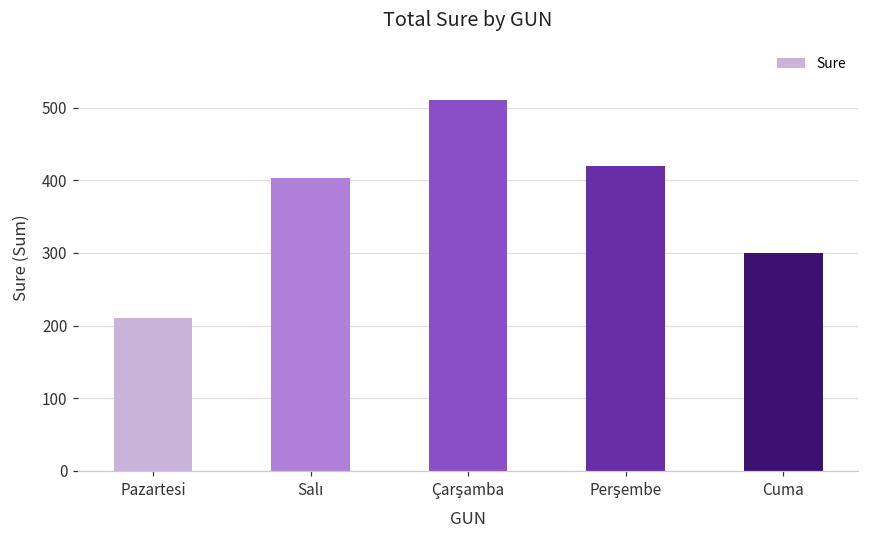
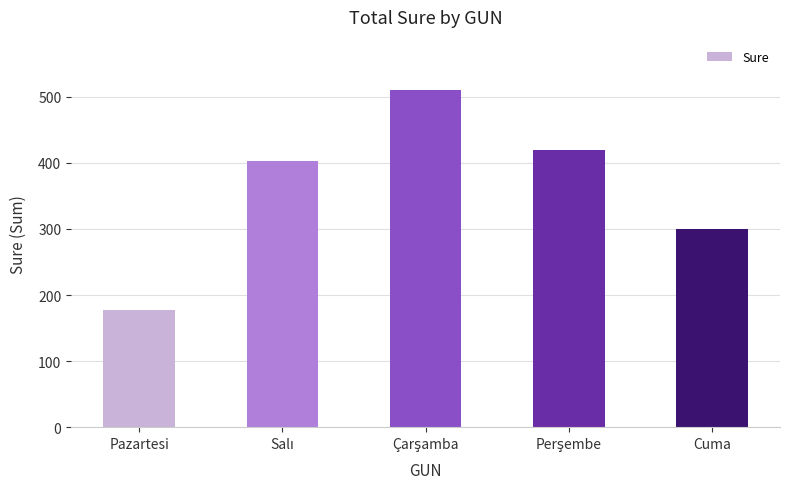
  {
-   "Pazartesi": 210,
+   "Pazartesi": 180,
    "Salı": 400,
    "Çarşamba": 510,
    "Perşembe": 420,
    "Cuma": 300
  }
